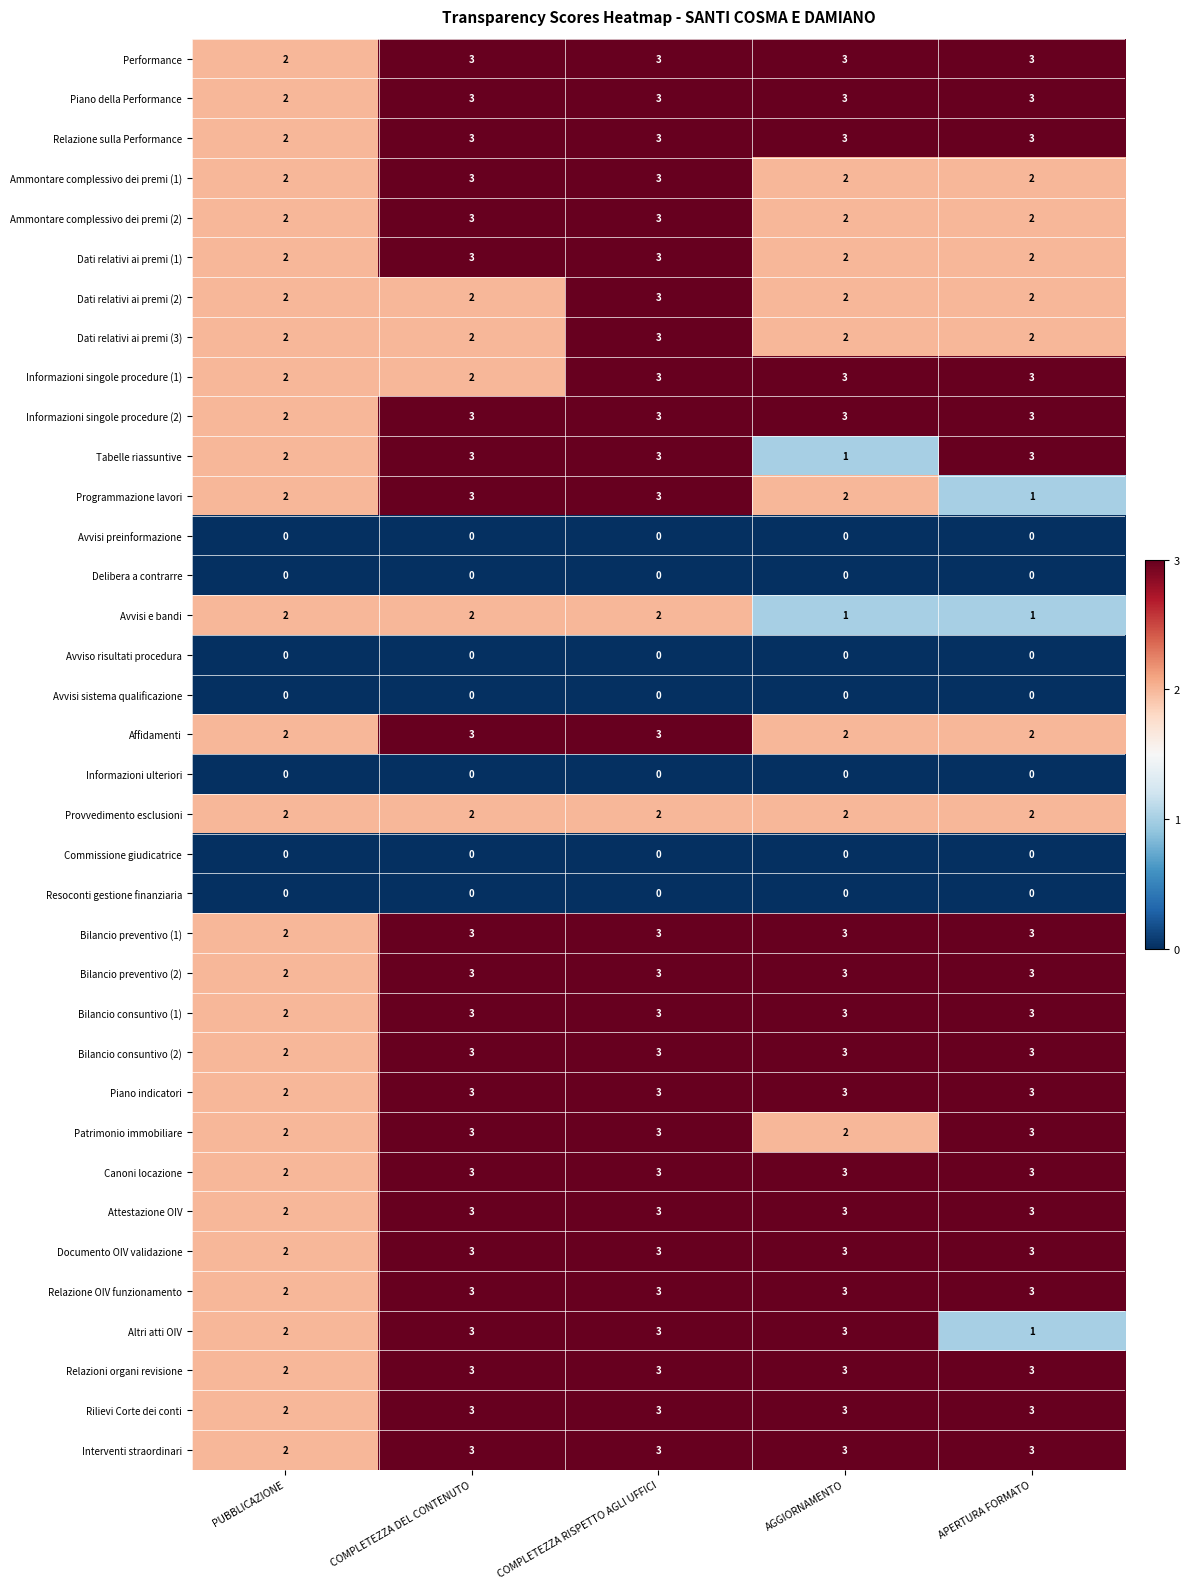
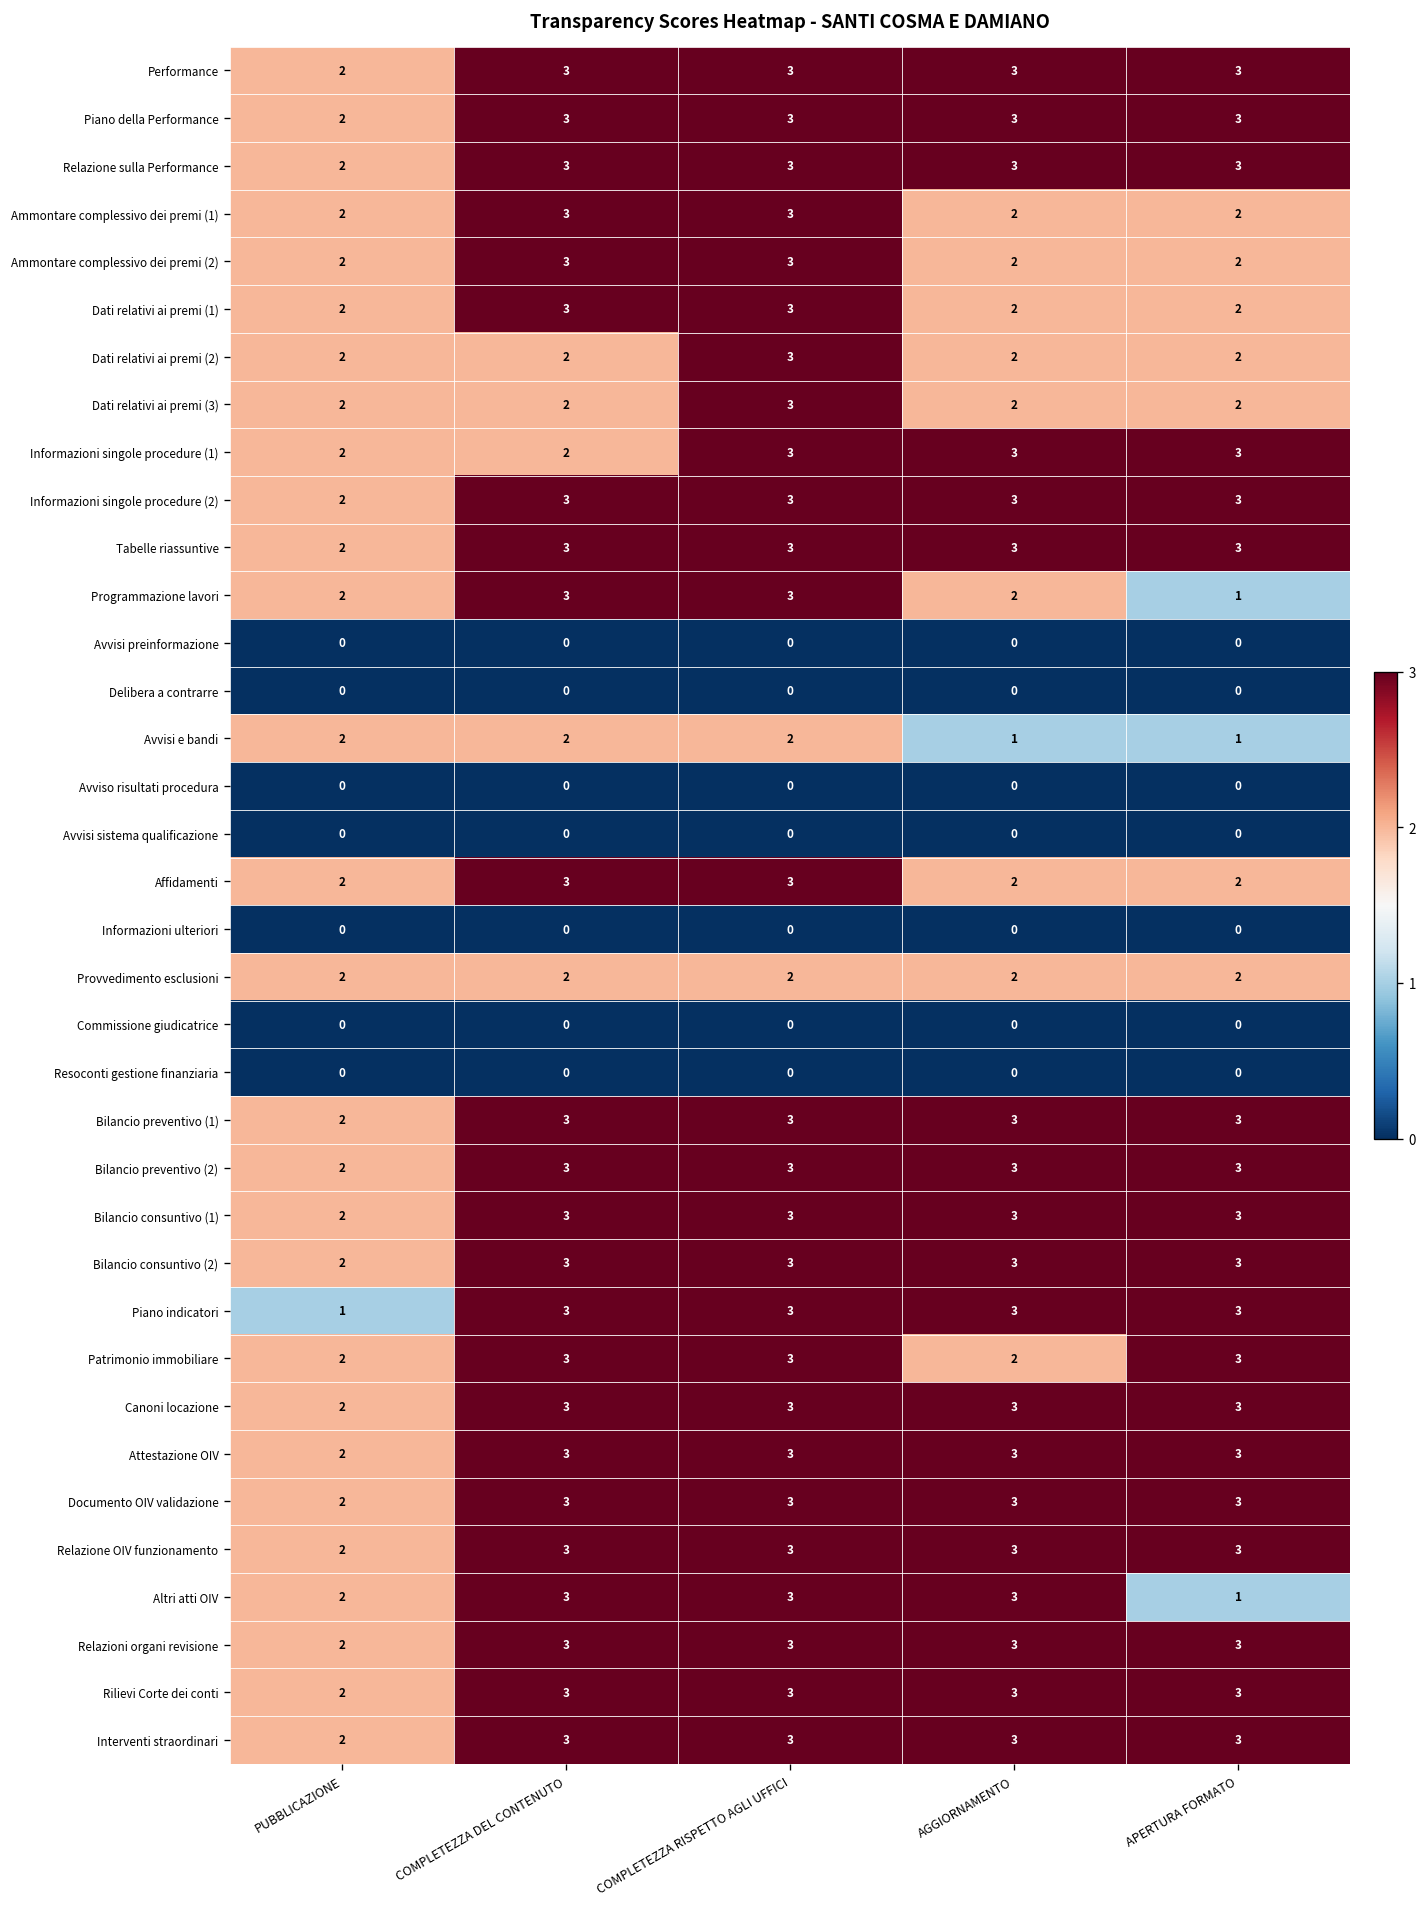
  {
    "Performance": {
      "PUBBLICAZIONE": 2,
      "COMPLETEZZA DEL CONTENUTO": 3,
      "COMPLETEZZA RISPETTO AGLI UFFICI": 3,
      "AGGIORNAMENTO": 3,
      "APERTURA FORMATO": 3
    },
    "Piano della Performance": {
      "PUBBLICAZIONE": 2,
      "COMPLETEZZA DEL CONTENUTO": 3,
      "COMPLETEZZA RISPETTO AGLI UFFICI": 3,
      "AGGIORNAMENTO": 3,
      "APERTURA FORMATO": 3
    },
    "Relazione sulla Performance": {
      "PUBBLICAZIONE": 2,
      "COMPLETEZZA DEL CONTENUTO": 3,
      "COMPLETEZZA RISPETTO AGLI UFFICI": 3,
      "AGGIORNAMENTO": 3,
      "APERTURA FORMATO": 3
    },
    "Ammontare complessivo dei premi (1)": {
      "PUBBLICAZIONE": 2,
      "COMPLETEZZA DEL CONTENUTO": 3,
      "COMPLETEZZA RISPETTO AGLI UFFICI": 3,
      "AGGIORNAMENTO": 2,
      "APERTURA FORMATO": 2
    },
    "Ammontare complessivo dei premi (2)": {
      "PUBBLICAZIONE": 2,
      "COMPLETEZZA DEL CONTENUTO": 3,
      "COMPLETEZZA RISPETTO AGLI UFFICI": 3,
      "AGGIORNAMENTO": 2,
      "APERTURA FORMATO": 2
    },
    "Dati relativi ai premi (1)": {
      "PUBBLICAZIONE": 2,
      "COMPLETEZZA DEL CONTENUTO": 3,
      "COMPLETEZZA RISPETTO AGLI UFFICI": 3,
      "AGGIORNAMENTO": 2,
      "APERTURA FORMATO": 2
    },
    "Dati relativi ai premi (2)": {
      "PUBBLICAZIONE": 2,
      "COMPLETEZZA DEL CONTENUTO": 2,
      "COMPLETEZZA RISPETTO AGLI UFFICI": 3,
      "AGGIORNAMENTO": 2,
      "APERTURA FORMATO": 2
    },
    "Dati relativi ai premi (3)": {
      "PUBBLICAZIONE": 2,
      "COMPLETEZZA DEL CONTENUTO": 2,
      "COMPLETEZZA RISPETTO AGLI UFFICI": 3,
      "AGGIORNAMENTO": 2,
      "APERTURA FORMATO": 2
    },
    "Informazioni singole procedure (1)": {
      "PUBBLICAZIONE": 2,
      "COMPLETEZZA DEL CONTENUTO": 2,
      "COMPLETEZZA RISPETTO AGLI UFFICI": 3,
      "AGGIORNAMENTO": 3,
      "APERTURA FORMATO": 3
    },
    "Informazioni singole procedure (2)": {
      "PUBBLICAZIONE": 2,
      "COMPLETEZZA DEL CONTENUTO": 3,
      "COMPLETEZZA RISPETTO AGLI UFFICI": 3,
      "AGGIORNAMENTO": 3,
      "APERTURA FORMATO": 3
    },
    "Tabelle riassuntive": {
      "PUBBLICAZIONE": 2,
      "COMPLETEZZA DEL CONTENUTO": 3,
      "COMPLETEZZA RISPETTO AGLI UFFICI": 3,
-     "AGGIORNAMENTO": 1,
+     "AGGIORNAMENTO": 3,
      "APERTURA FORMATO": 3
    },
    "Programmazione lavori": {
      "PUBBLICAZIONE": 2,
      "COMPLETEZZA DEL CONTENUTO": 3,
      "COMPLETEZZA RISPETTO AGLI UFFICI": 3,
      "AGGIORNAMENTO": 2,
      "APERTURA FORMATO": 1
    },
    "Avvisi preinformazione": {
      "PUBBLICAZIONE": 0,
      "COMPLETEZZA DEL CONTENUTO": 0,
      "COMPLETEZZA RISPETTO AGLI UFFICI": 0,
      "AGGIORNAMENTO": 0,
      "APERTURA FORMATO": 0
    },
    "Delibera a contrarre": {
      "PUBBLICAZIONE": 0,
      "COMPLETEZZA DEL CONTENUTO": 0,
      "COMPLETEZZA RISPETTO AGLI UFFICI": 0,
      "AGGIORNAMENTO": 0,
      "APERTURA FORMATO": 0
    },
    "Avvisi e bandi": {
      "PUBBLICAZIONE": 2,
      "COMPLETEZZA DEL CONTENUTO": 2,
      "COMPLETEZZA RISPETTO AGLI UFFICI": 2,
      "AGGIORNAMENTO": 1,
      "APERTURA FORMATO": 1
    },
    "Avviso risultati procedura": {
      "PUBBLICAZIONE": 0,
      "COMPLETEZZA DEL CONTENUTO": 0,
      "COMPLETEZZA RISPETTO AGLI UFFICI": 0,
      "AGGIORNAMENTO": 0,
      "APERTURA FORMATO": 0
    },
    "Avvisi sistema qualificazione": {
      "PUBBLICAZIONE": 0,
      "COMPLETEZZA DEL CONTENUTO": 0,
      "COMPLETEZZA RISPETTO AGLI UFFICI": 0,
      "AGGIORNAMENTO": 0,
      "APERTURA FORMATO": 0
    },
    "Affidamenti": {
      "PUBBLICAZIONE": 2,
      "COMPLETEZZA DEL CONTENUTO": 3,
      "COMPLETEZZA RISPETTO AGLI UFFICI": 3,
      "AGGIORNAMENTO": 2,
      "APERTURA FORMATO": 2
    },
    "Informazioni ulteriori": {
      "PUBBLICAZIONE": 0,
      "COMPLETEZZA DEL CONTENUTO": 0,
      "COMPLETEZZA RISPETTO AGLI UFFICI": 0,
      "AGGIORNAMENTO": 0,
      "APERTURA FORMATO": 0
    },
    "Provvedimento esclusioni": {
      "PUBBLICAZIONE": 2,
      "COMPLETEZZA DEL CONTENUTO": 2,
      "COMPLETEZZA RISPETTO AGLI UFFICI": 2,
      "AGGIORNAMENTO": 2,
      "APERTURA FORMATO": 2
    },
    "Commissione giudicatrice": {
      "PUBBLICAZIONE": 0,
      "COMPLETEZZA DEL CONTENUTO": 0,
      "COMPLETEZZA RISPETTO AGLI UFFICI": 0,
      "AGGIORNAMENTO": 0,
      "APERTURA FORMATO": 0
    },
    "Resoconti gestione finanziaria": {
      "PUBBLICAZIONE": 0,
      "COMPLETEZZA DEL CONTENUTO": 0,
      "COMPLETEZZA RISPETTO AGLI UFFICI": 0,
      "AGGIORNAMENTO": 0,
      "APERTURA FORMATO": 0
    },
    "Bilancio preventivo (1)": {
      "PUBBLICAZIONE": 2,
      "COMPLETEZZA DEL CONTENUTO": 3,
      "COMPLETEZZA RISPETTO AGLI UFFICI": 3,
      "AGGIORNAMENTO": 3,
      "APERTURA FORMATO": 3
    },
    "Bilancio preventivo (2)": {
      "PUBBLICAZIONE": 2,
      "COMPLETEZZA DEL CONTENUTO": 3,
      "COMPLETEZZA RISPETTO AGLI UFFICI": 3,
      "AGGIORNAMENTO": 3,
      "APERTURA FORMATO": 3
    },
    "Bilancio consuntivo (1)": {
      "PUBBLICAZIONE": 2,
      "COMPLETEZZA DEL CONTENUTO": 3,
      "COMPLETEZZA RISPETTO AGLI UFFICI": 3,
      "AGGIORNAMENTO": 3,
      "APERTURA FORMATO": 3
    },
    "Bilancio consuntivo (2)": {
      "PUBBLICAZIONE": 2,
      "COMPLETEZZA DEL CONTENUTO": 3,
      "COMPLETEZZA RISPETTO AGLI UFFICI": 3,
      "AGGIORNAMENTO": 3,
      "APERTURA FORMATO": 3
    },
    "Piano indicatori": {
-     "PUBBLICAZIONE": 2,
+     "PUBBLICAZIONE": 1,
      "COMPLETEZZA DEL CONTENUTO": 3,
      "COMPLETEZZA RISPETTO AGLI UFFICI": 3,
      "AGGIORNAMENTO": 3,
      "APERTURA FORMATO": 3
    },
    "Patrimonio immobiliare": {
      "PUBBLICAZIONE": 2,
      "COMPLETEZZA DEL CONTENUTO": 3,
      "COMPLETEZZA RISPETTO AGLI UFFICI": 3,
      "AGGIORNAMENTO": 2,
      "APERTURA FORMATO": 3
    },
    "Canoni locazione": {
      "PUBBLICAZIONE": 2,
      "COMPLETEZZA DEL CONTENUTO": 3,
      "COMPLETEZZA RISPETTO AGLI UFFICI": 3,
      "AGGIORNAMENTO": 3,
      "APERTURA FORMATO": 3
    },
    "Attestazione OIV": {
      "PUBBLICAZIONE": 2,
      "COMPLETEZZA DEL CONTENUTO": 3,
      "COMPLETEZZA RISPETTO AGLI UFFICI": 3,
      "AGGIORNAMENTO": 3,
      "APERTURA FORMATO": 3
    },
    "Documento OIV validazione": {
      "PUBBLICAZIONE": 2,
      "COMPLETEZZA DEL CONTENUTO": 3,
      "COMPLETEZZA RISPETTO AGLI UFFICI": 3,
      "AGGIORNAMENTO": 3,
      "APERTURA FORMATO": 3
    },
    "Relazione OIV funzionamento": {
      "PUBBLICAZIONE": 2,
      "COMPLETEZZA DEL CONTENUTO": 3,
      "COMPLETEZZA RISPETTO AGLI UFFICI": 3,
      "AGGIORNAMENTO": 3,
      "APERTURA FORMATO": 3
    },
    "Altri atti OIV": {
      "PUBBLICAZIONE": 2,
      "COMPLETEZZA DEL CONTENUTO": 3,
      "COMPLETEZZA RISPETTO AGLI UFFICI": 3,
      "AGGIORNAMENTO": 3,
      "APERTURA FORMATO": 1
    },
    "Relazioni organi revisione": {
      "PUBBLICAZIONE": 2,
      "COMPLETEZZA DEL CONTENUTO": 3,
      "COMPLETEZZA RISPETTO AGLI UFFICI": 3,
      "AGGIORNAMENTO": 3,
      "APERTURA FORMATO": 3
    },
    "Rilievi Corte dei conti": {
      "PUBBLICAZIONE": 2,
      "COMPLETEZZA DEL CONTENUTO": 3,
      "COMPLETEZZA RISPETTO AGLI UFFICI": 3,
      "AGGIORNAMENTO": 3,
      "APERTURA FORMATO": 3
    },
    "Interventi straordinari": {
      "PUBBLICAZIONE": 2,
      "COMPLETEZZA DEL CONTENUTO": 3,
      "COMPLETEZZA RISPETTO AGLI UFFICI": 3,
      "AGGIORNAMENTO": 3,
      "APERTURA FORMATO": 3
    }
  }
